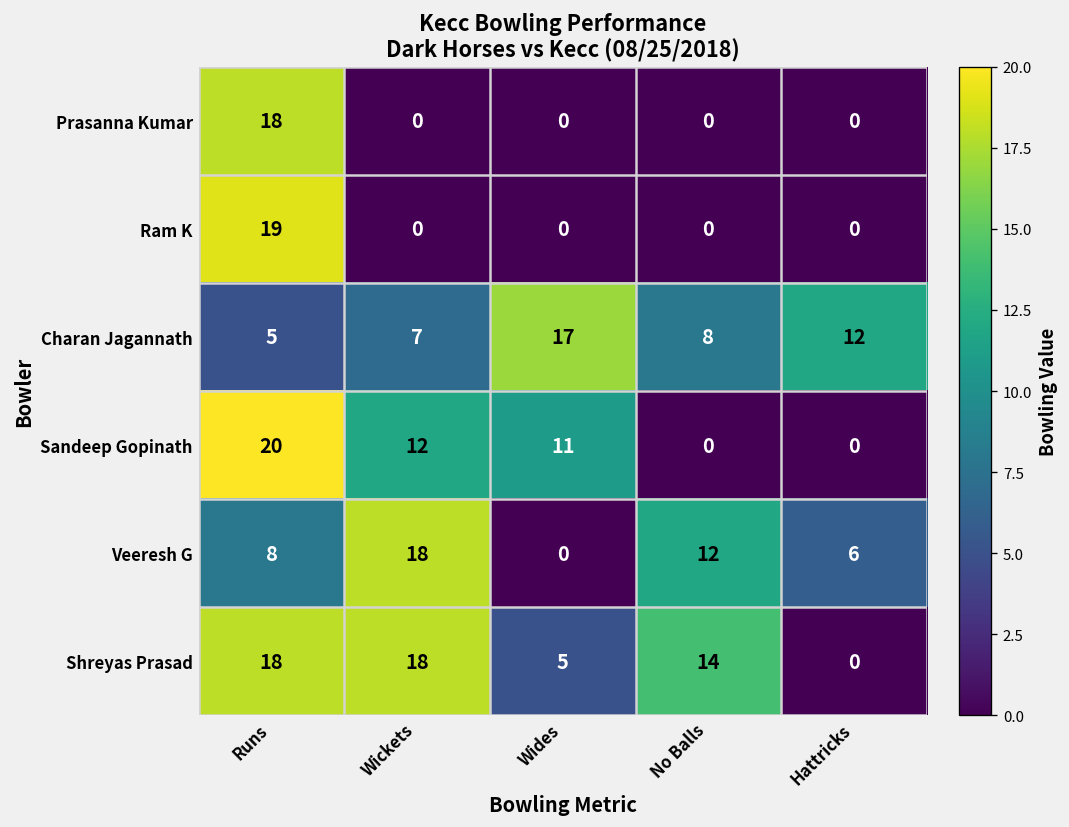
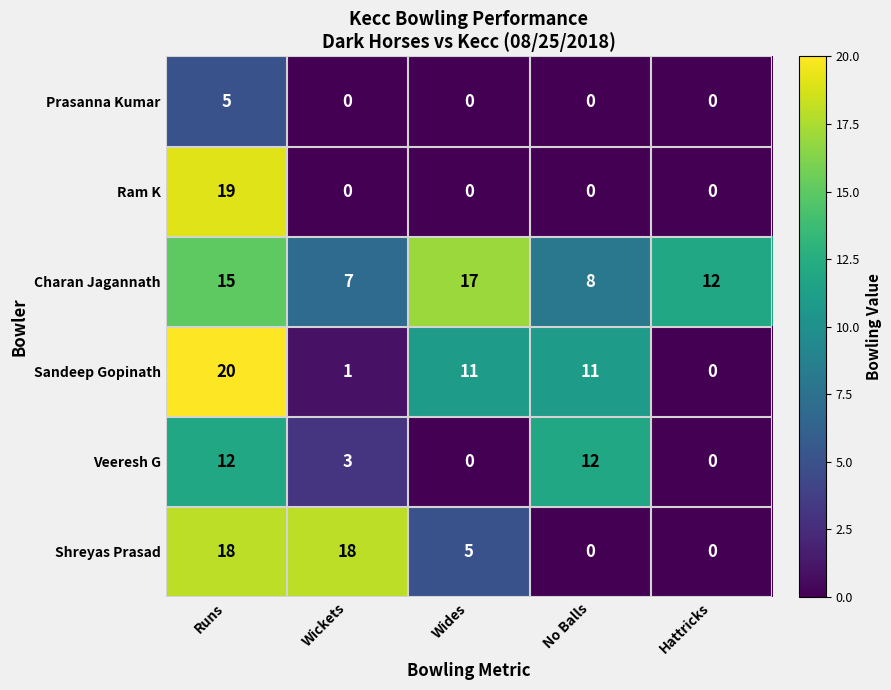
  {
    "Prasanna Kumar": {
-     "Runs": 18,
+     "Runs": 5,
      "Wickets": 0,
      "Wides": 0,
      "No Balls": 0,
      "Hattricks": 0
    },
    "Ram K": {
      "Runs": 19,
      "Wickets": 0,
      "Wides": 0,
      "No Balls": 0,
      "Hattricks": 0
    },
    "Charan Jagannath": {
-     "Runs": 5,
+     "Runs": 15,
      "Wickets": 7,
      "Wides": 17,
      "No Balls": 8,
      "Hattricks": 12
    },
    "Sandeep Gopinath": {
      "Runs": 20,
-     "Wickets": 12,
+     "Wickets": 1,
      "Wides": 11,
-     "No Balls": 0,
+     "No Balls": 11,
      "Hattricks": 0
    },
    "Veeresh G": {
-     "Runs": 8,
-     "Wickets": 18,
+     "Runs": 12,
+     "Wickets": 3,
      "Wides": 0,
      "No Balls": 12,
-     "Hattricks": 6
+     "Hattricks": 0
    },
    "Shreyas Prasad": {
      "Runs": 18,
      "Wickets": 18,
      "Wides": 5,
-     "No Balls": 14,
+     "No Balls": 0,
      "Hattricks": 0
    }
  }
